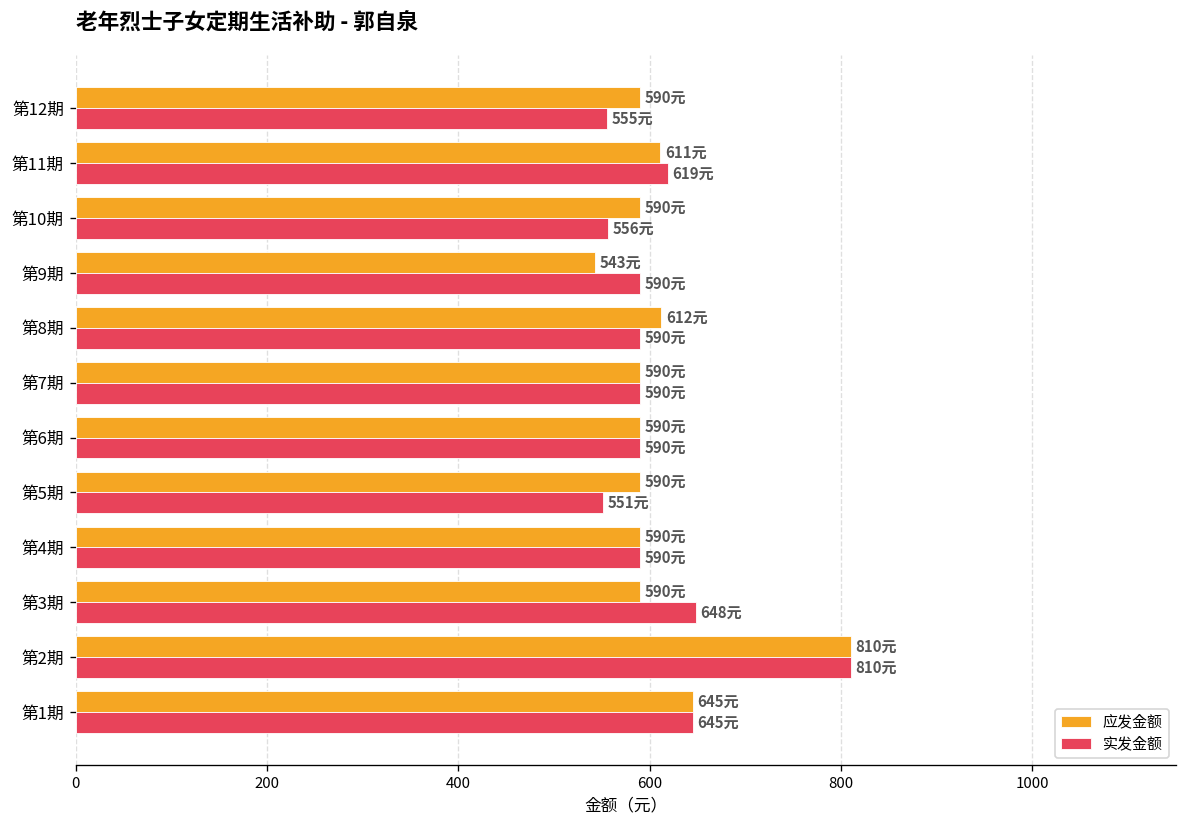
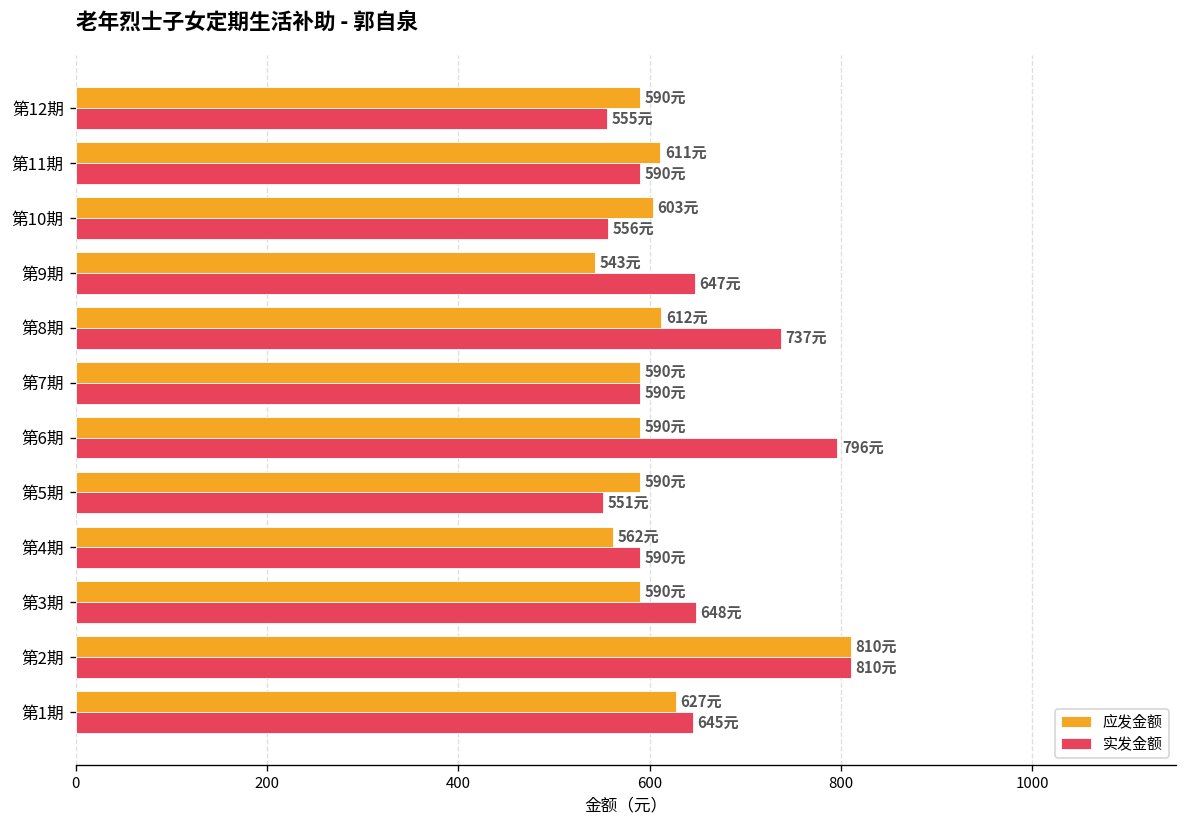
  {
    "应发金额": {
      "第12期": "590元",
      "第11期": "611元",
-     "第10期": "590元",
+     "第10期": "603元",
      "第9期": "543元",
      "第8期": "612元",
      "第7期": "590元",
      "第6期": "590元",
      "第5期": "590元",
-     "第4期": "590元",
+     "第4期": "562元",
      "第3期": "590元",
      "第2期": "810元",
-     "第1期": "645元"
+     "第1期": "627元"
    },
    "实发金额": {
      "第12期": "555元",
-     "第11期": "619元",
+     "第11期": "590元",
      "第10期": "556元",
-     "第9期": "590元",
-     "第8期": "590元",
+     "第9期": "647元",
+     "第8期": "737元",
      "第7期": "590元",
-     "第6期": "590元",
+     "第6期": "796元",
      "第5期": "551元",
      "第4期": "590元",
      "第3期": "648元",
      "第2期": "810元",
      "第1期": "645元"
    }
  }
